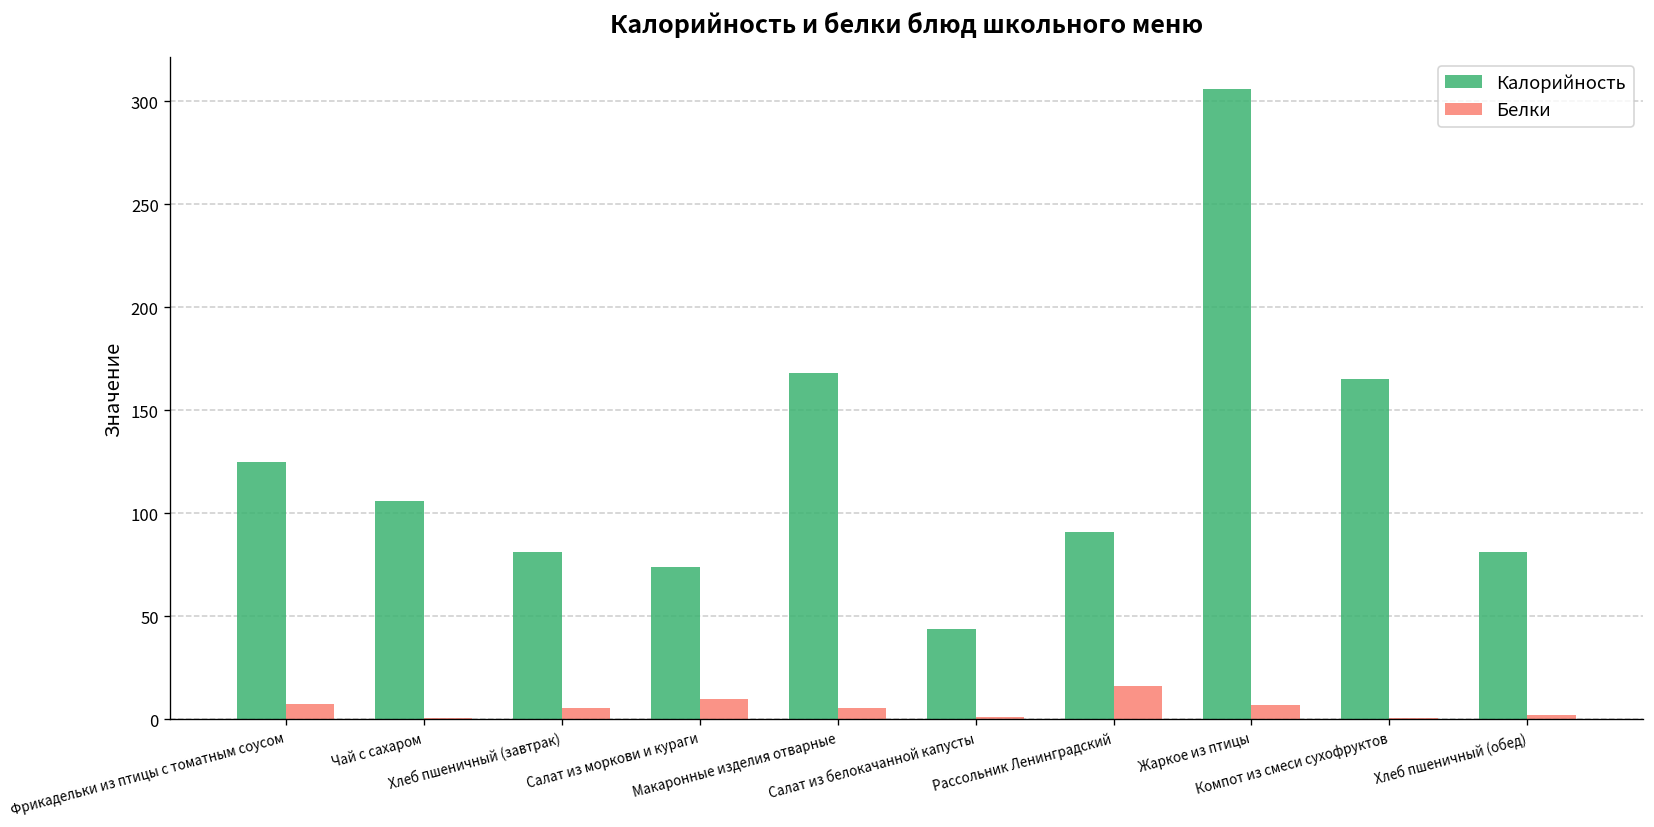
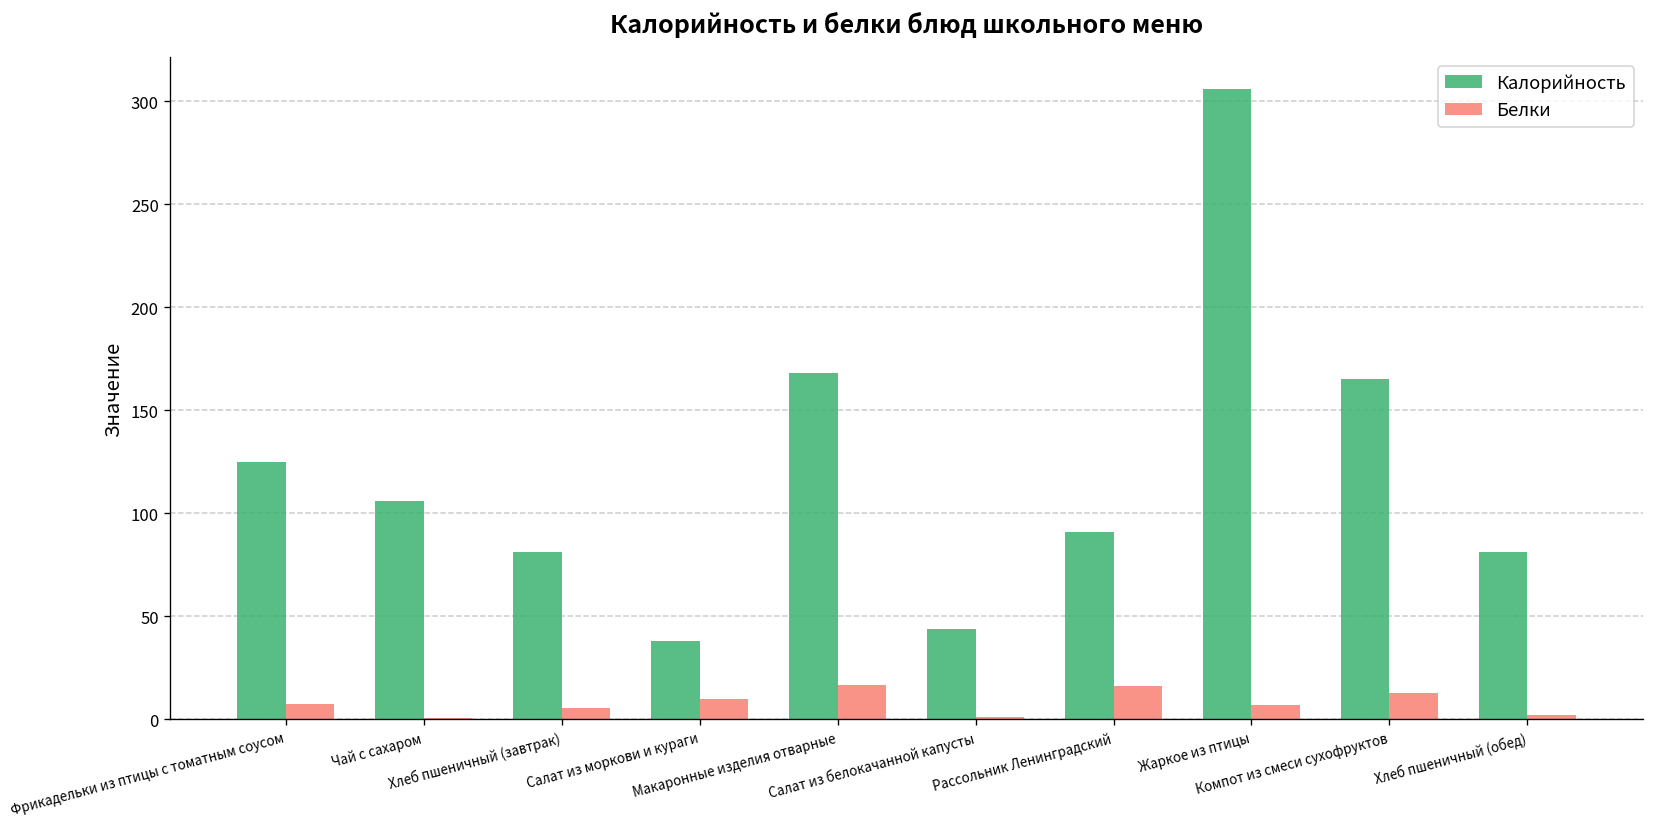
  {
    "Калорийность": {
      "Фрикадельки из птицы с томатным соусом": 125,
      "Чай с сахаром": 106,
      "Хлеб пшеничный (завтрак)": 81,
-     "Салат из моркови и кураги": 74,
+     "Салат из моркови и кураги": 38,
      "Макаронные изделия отварные": 168,
      "Салат из белокачанной капусты": 44,
      "Рассольник Ленинградский": 91,
      "Жаркое из птицы": 306,
      "Компот из смеси сухофруктов": 165,
      "Хлеб пшеничный (обед)": 81
    },
    "Белки": {
      "Фрикадельки из птицы с томатным соусом": 7,
      "Хлеб пшеничный (завтрак)": 6,
      "Салат из моркови и кураги": 10,
-     "Макаронные изделия отварные": 6,
+     "Макаронные изделия отварные": 17,
      "Рассольник Ленинградский": 16,
      "Жаркое из птицы": 7,
-     "Компот из смеси сухофруктов": 1,
+     "Компот из смеси сухофруктов": 13,
      "Хлеб пшеничный (обед)": 2
    }
  }
